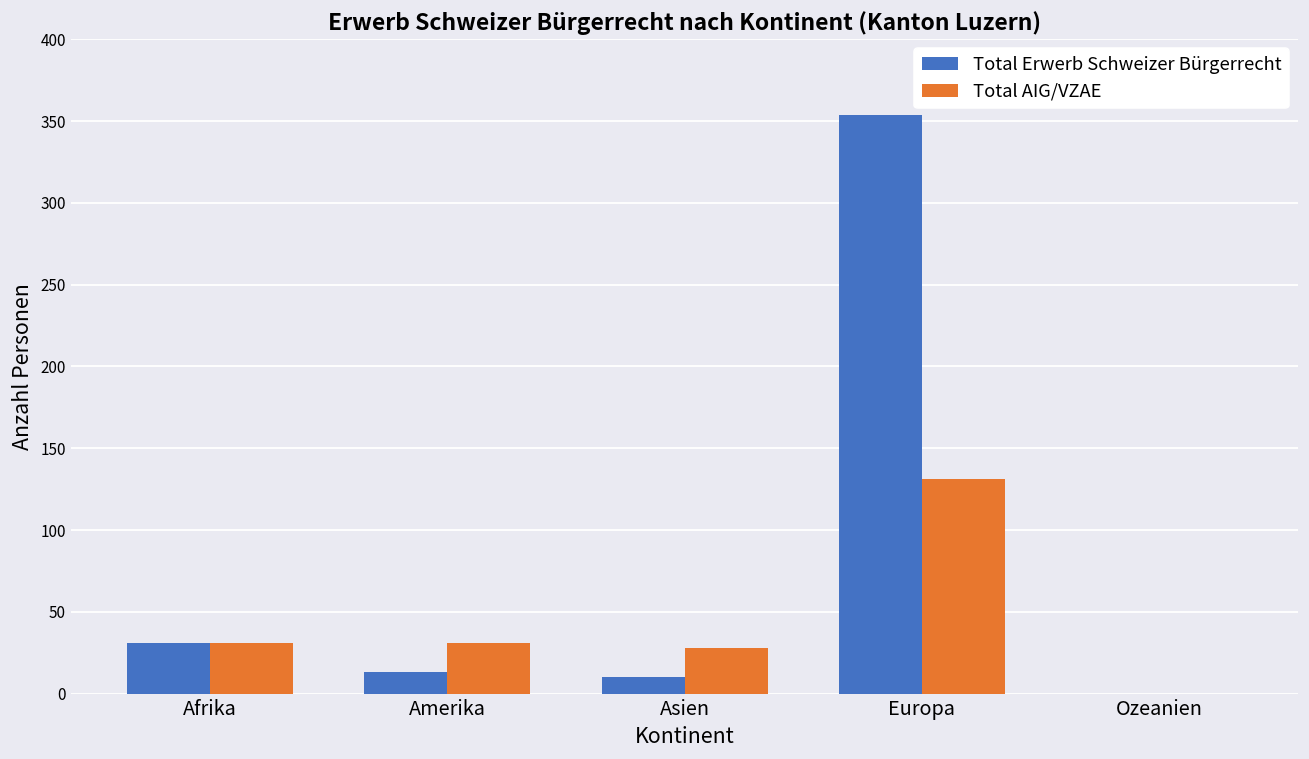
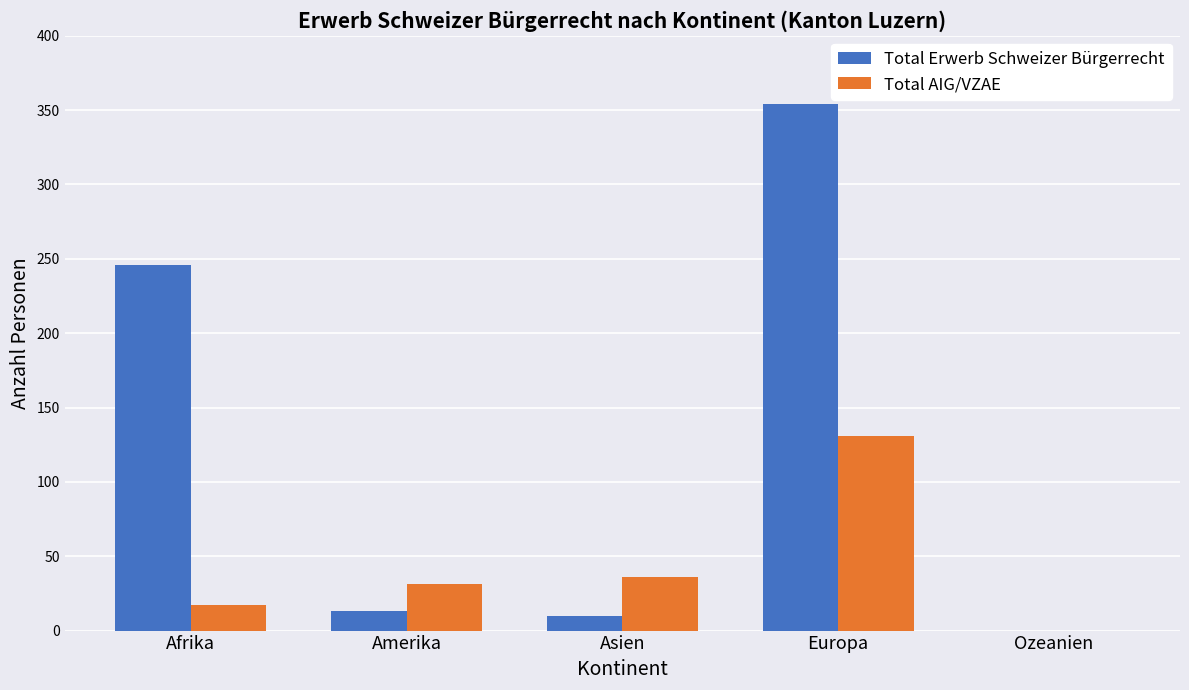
  {
    "Total Erwerb Schweizer Bürgerrecht": {
-     "Afrika": 31,
+     "Afrika": 246,
      "Amerika": 13,
      "Asien": 10,
      "Europa": 354,
      "Ozeanien": 0
    },
    "Total AIG/VZAE": {
-     "Afrika": 31,
+     "Afrika": 17,
      "Amerika": 31,
-     "Asien": 28,
+     "Asien": 36,
      "Europa": 131,
      "Ozeanien": 0
    }
  }
